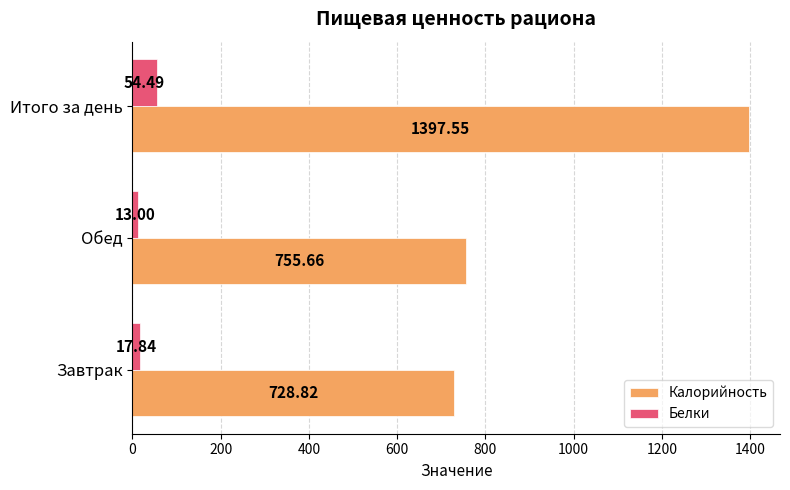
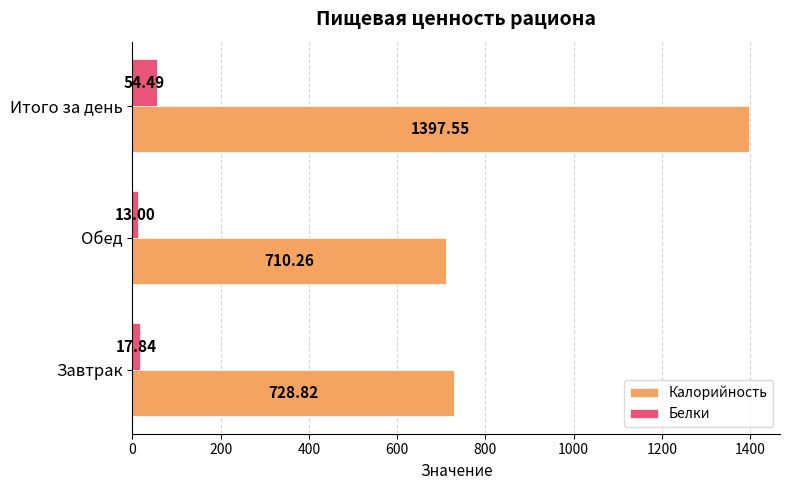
  {
    "Калорийность": {
      "Итого за день": 1397.55,
-     "Обед": 755.66,
+     "Обед": 710.26,
      "Завтрак": 728.82
    },
    "Белки": {
      "Итого за день": 54.49,
      "Обед": 13.00,
      "Завтрак": 17.84
    }
  }
